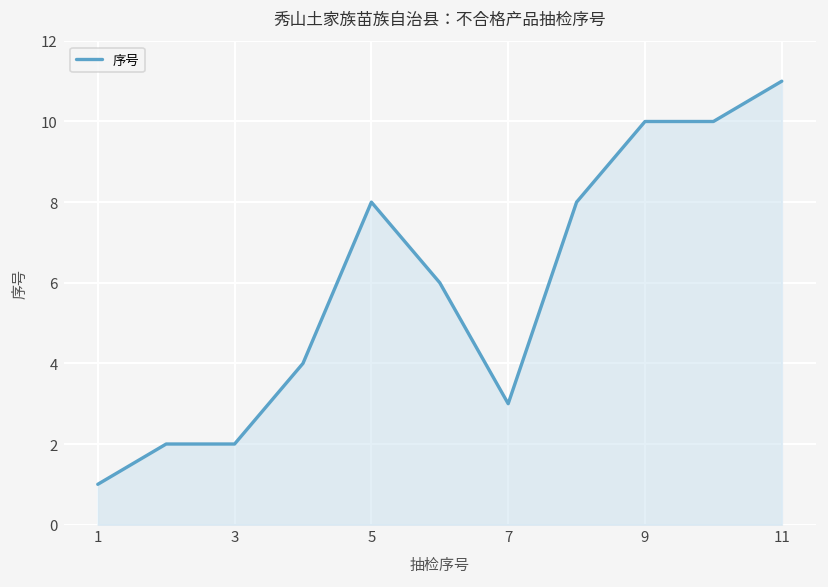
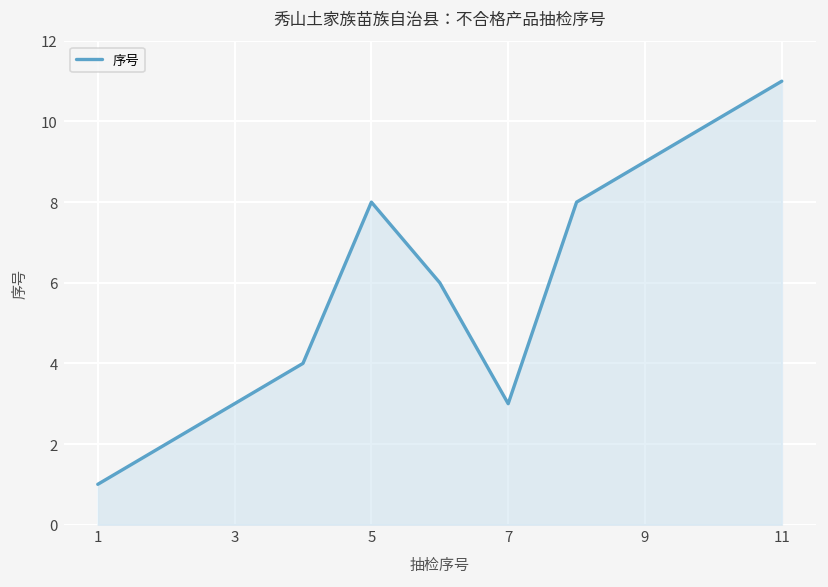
  {
    "1": 1,
-   "3": 2,
+   "3": 3,
    "5": 8,
    "7": 3,
-   "9": 10,
+   "9": 9,
    "11": 11
  }
